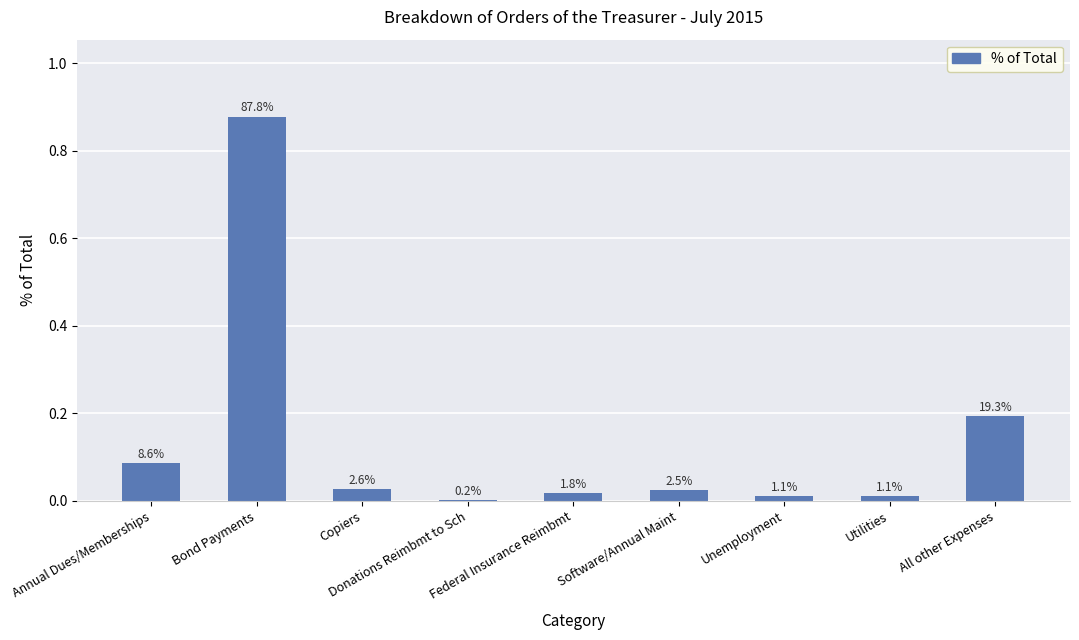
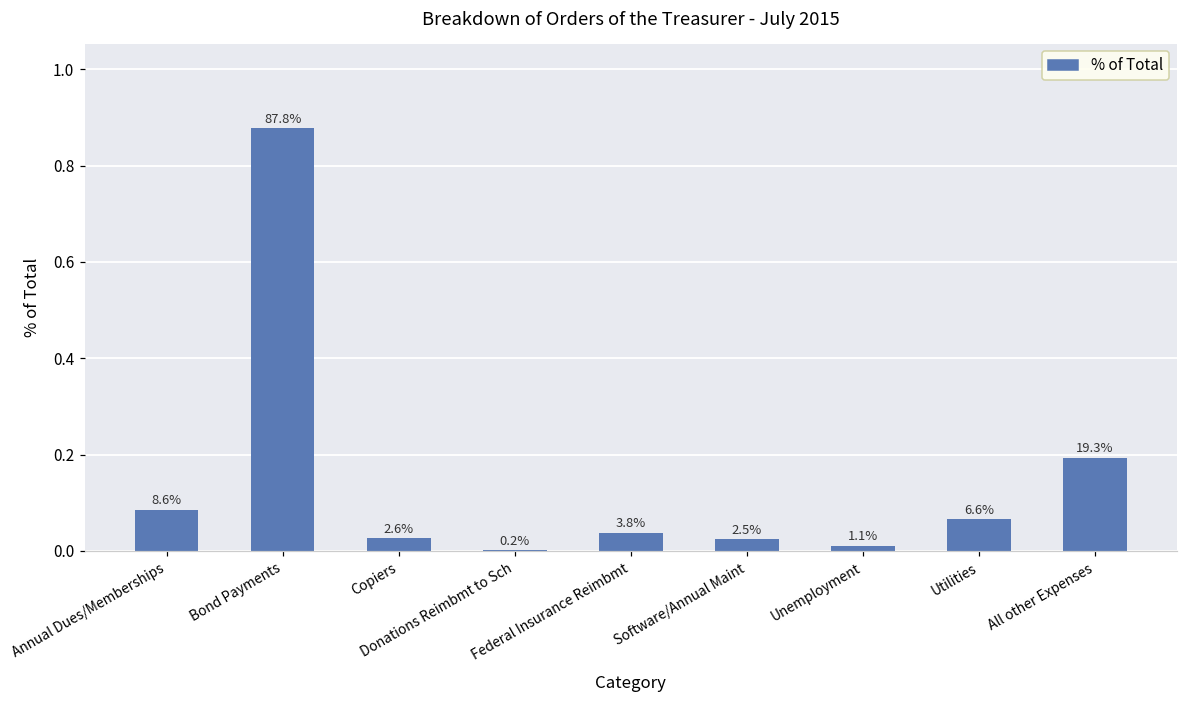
  {
    "Annual Dues/Memberships": "8.6%",
    "Bond Payments": "87.8%",
    "Copiers": "2.6%",
    "Donations Reimbmt to Sch": "0.2%",
-   "Federal Insurance Reimbmt": "1.8%",
+   "Federal Insurance Reimbmt": "3.8%",
    "Software/Annual Maint": "2.5%",
    "Unemployment": "1.1%",
-   "Utilities": "1.1%",
+   "Utilities": "6.6%",
    "All other Expenses": "19.3%"
  }
